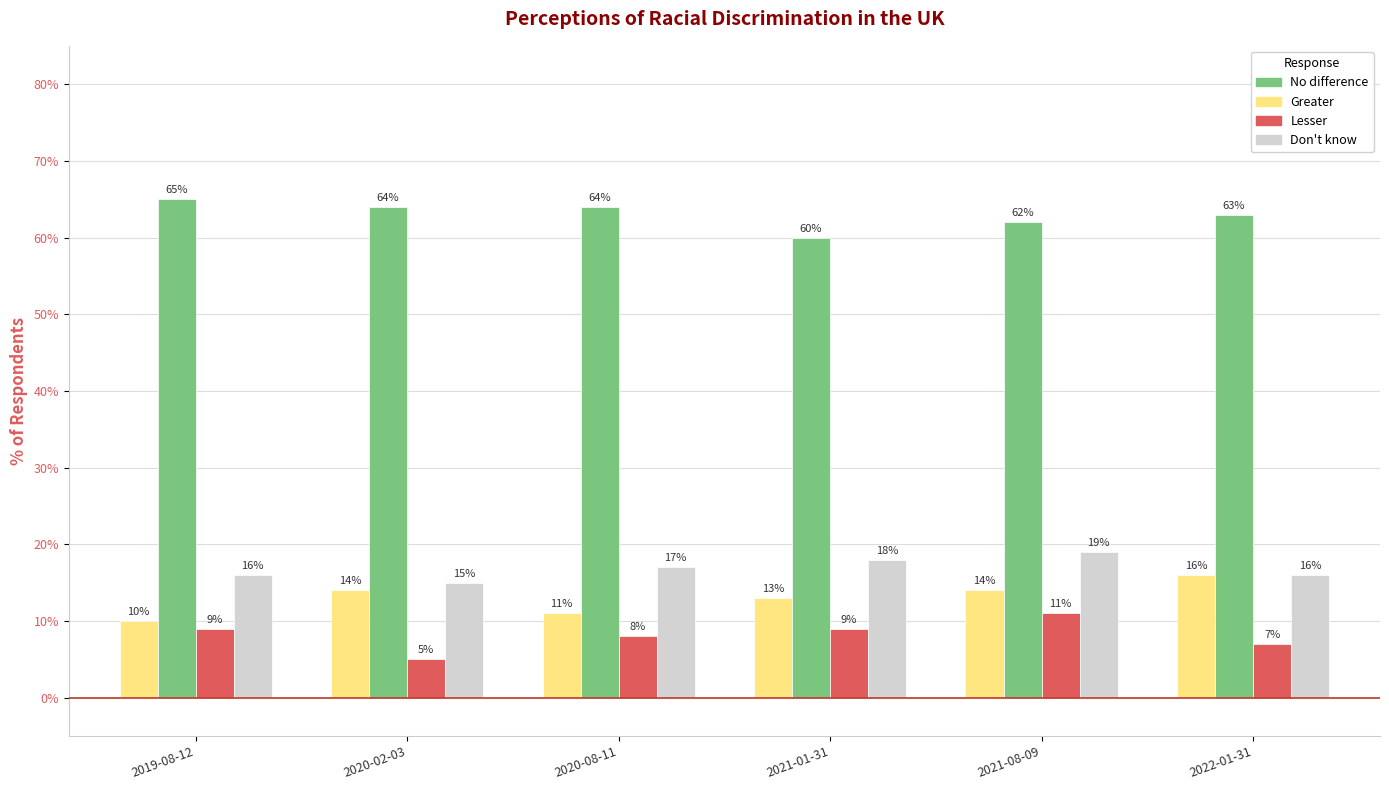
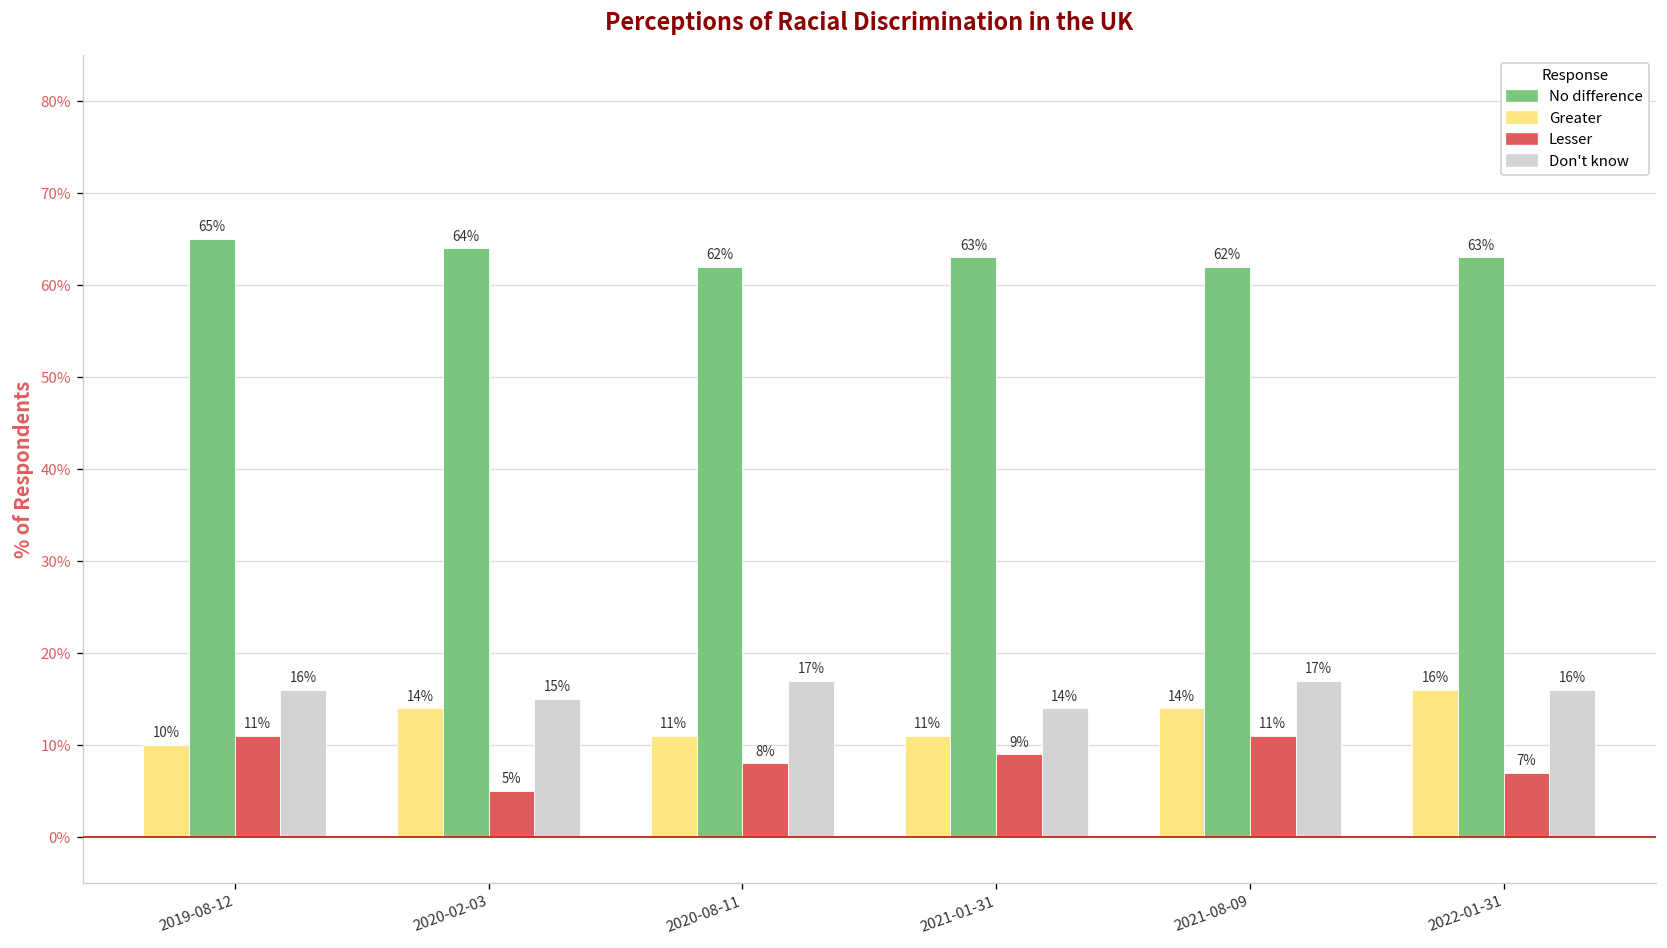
  {
    "Greater": {
      "2019-08-12": "10%",
      "2020-02-03": "14%",
      "2020-08-11": "11%",
-     "2021-01-31": "13%",
+     "2021-01-31": "11%",
      "2021-08-09": "14%",
      "2022-01-31": "16%"
    },
    "No difference": {
      "2019-08-12": "65%",
      "2020-02-03": "64%",
-     "2020-08-11": "64%",
-     "2021-01-31": "60%",
+     "2020-08-11": "62%",
+     "2021-01-31": "63%",
      "2021-08-09": "62%",
      "2022-01-31": "63%"
    },
    "Lesser": {
-     "2019-08-12": "9%",
+     "2019-08-12": "11%",
      "2020-02-03": "5%",
      "2020-08-11": "8%",
      "2021-01-31": "9%",
      "2021-08-09": "11%",
      "2022-01-31": "7%"
    },
    "Don't know": {
      "2019-08-12": "16%",
      "2020-02-03": "15%",
      "2020-08-11": "17%",
-     "2021-01-31": "18%",
-     "2021-08-09": "19%",
+     "2021-01-31": "14%",
+     "2021-08-09": "17%",
      "2022-01-31": "16%"
    }
  }
